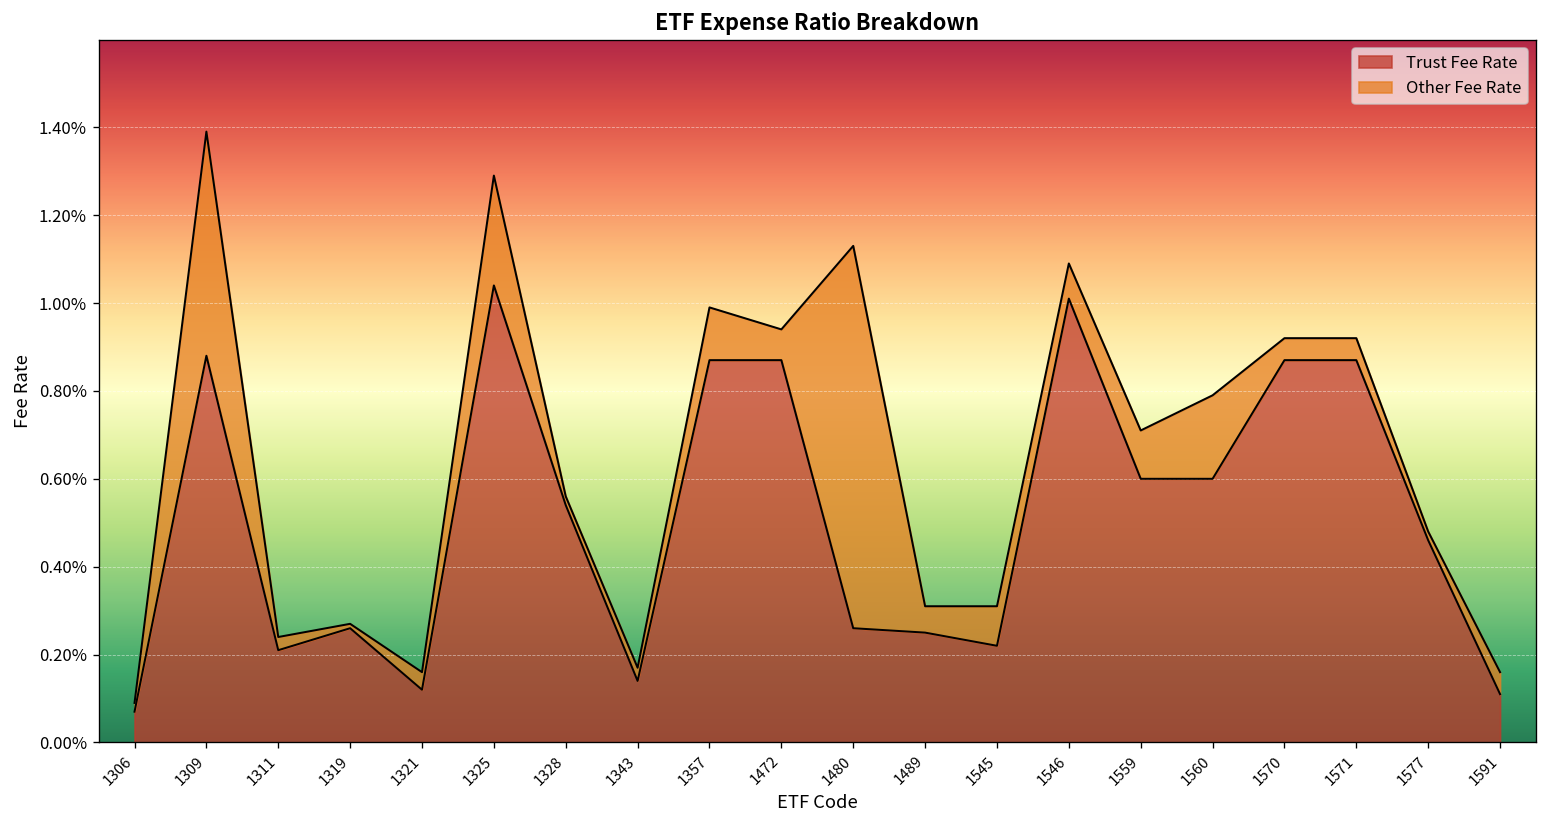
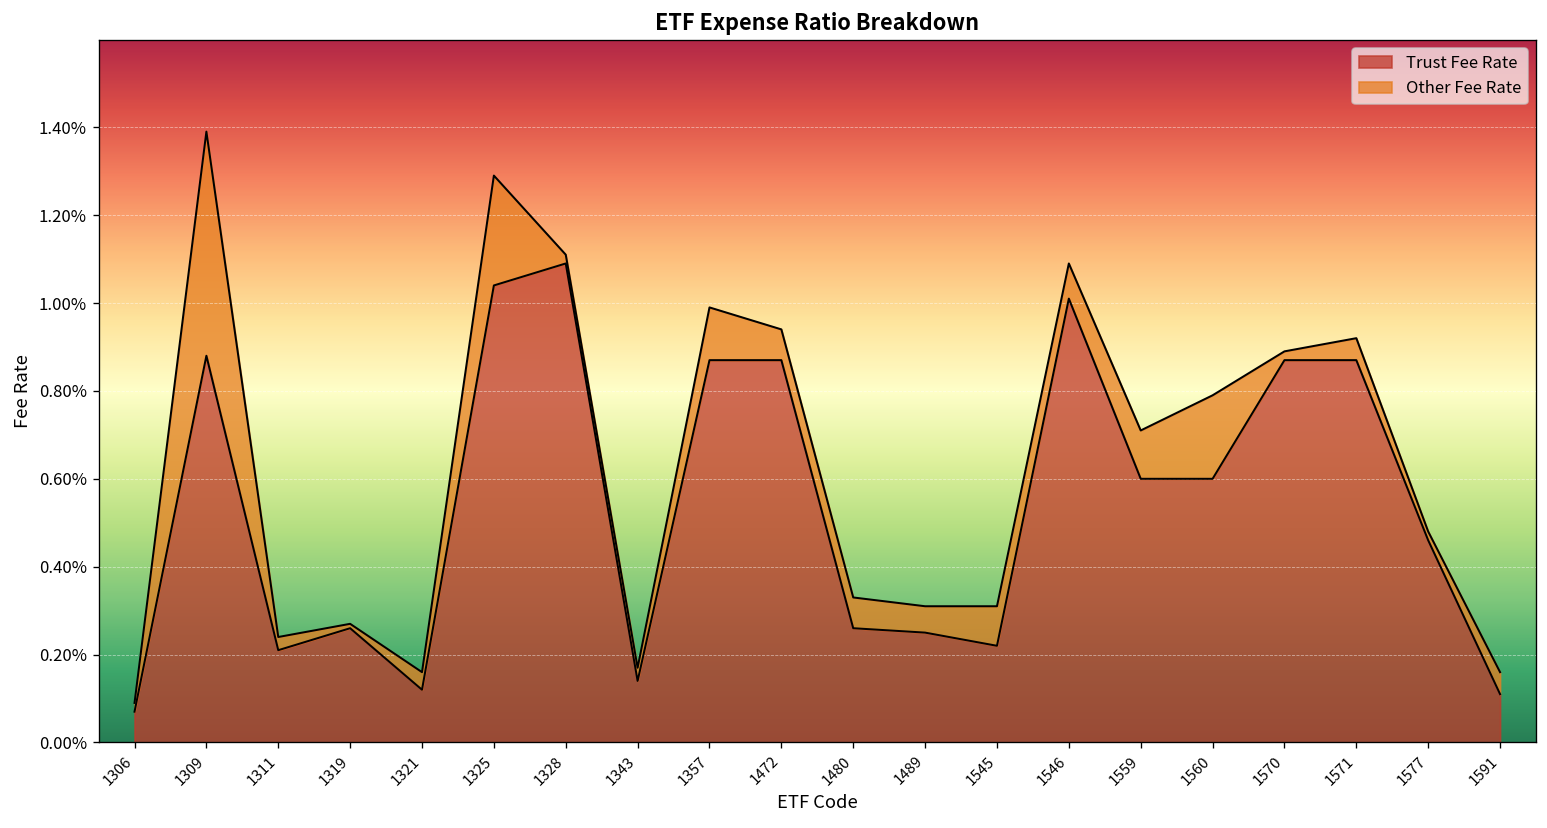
  {
    "Trust Fee Rate": {
      "1306": "0.07%",
      "1309": "0.88%",
      "1311": "0.21%",
      "1319": "0.26%",
      "1321": "0.12%",
      "1325": "1.04%",
-     "1328": "0.54%",
+     "1328": "1.09%",
      "1343": "0.14%",
      "1357": "0.87%",
      "1472": "0.87%",
      "1480": "0.26%",
      "1489": "0.25%",
      "1545": "0.22%",
      "1546": "1.01%",
      "1559": "0.60%",
      "1560": "0.60%",
      "1570": "0.87%",
      "1571": "0.87%",
      "1577": "0.46%",
      "1591": "0.11%"
    },
    "Other Fee Rate": {
      "1306": "0.02%",
      "1309": "0.51%",
      "1311": "0.03%",
      "1319": "0.01%",
      "1321": "0.04%",
      "1325": "0.25%",
      "1328": "0.02%",
      "1343": "0.03%",
      "1357": "0.12%",
      "1472": "0.07%",
-     "1480": "0.87%",
+     "1480": "0.07%",
      "1489": "0.06%",
      "1545": "0.09%",
      "1546": "0.08%",
      "1559": "0.11%",
      "1560": "0.19%",
-     "1570": "0.05%",
+     "1570": "0.02%",
      "1571": "0.05%",
      "1577": "0.02%",
      "1591": "0.05%"
    }
  }
